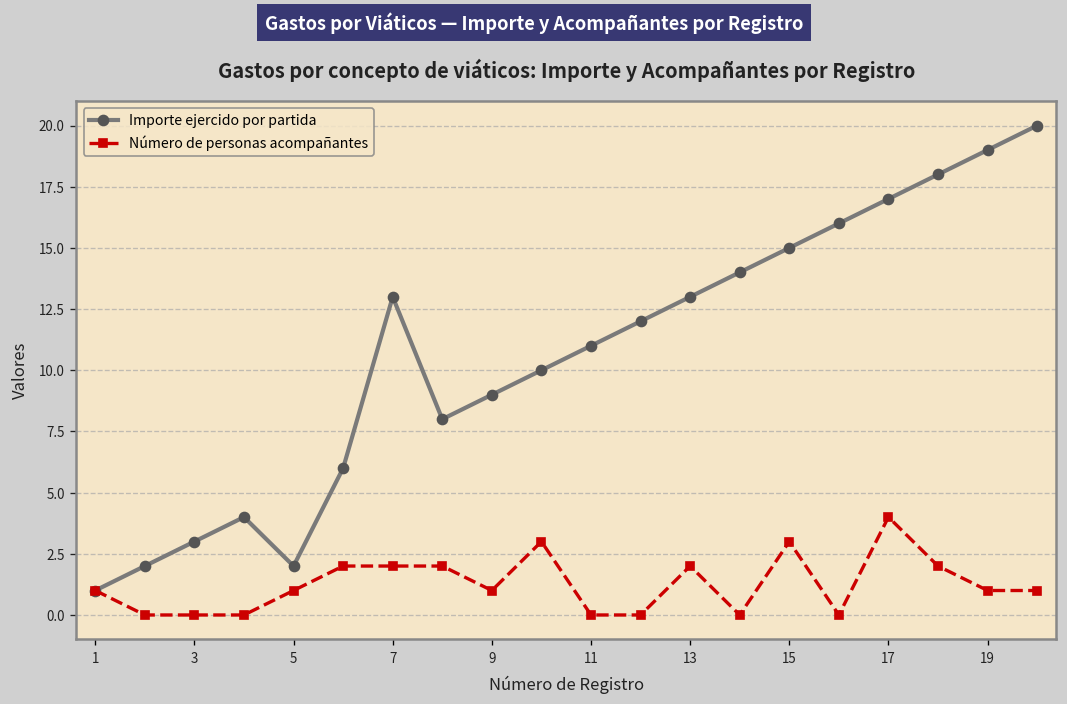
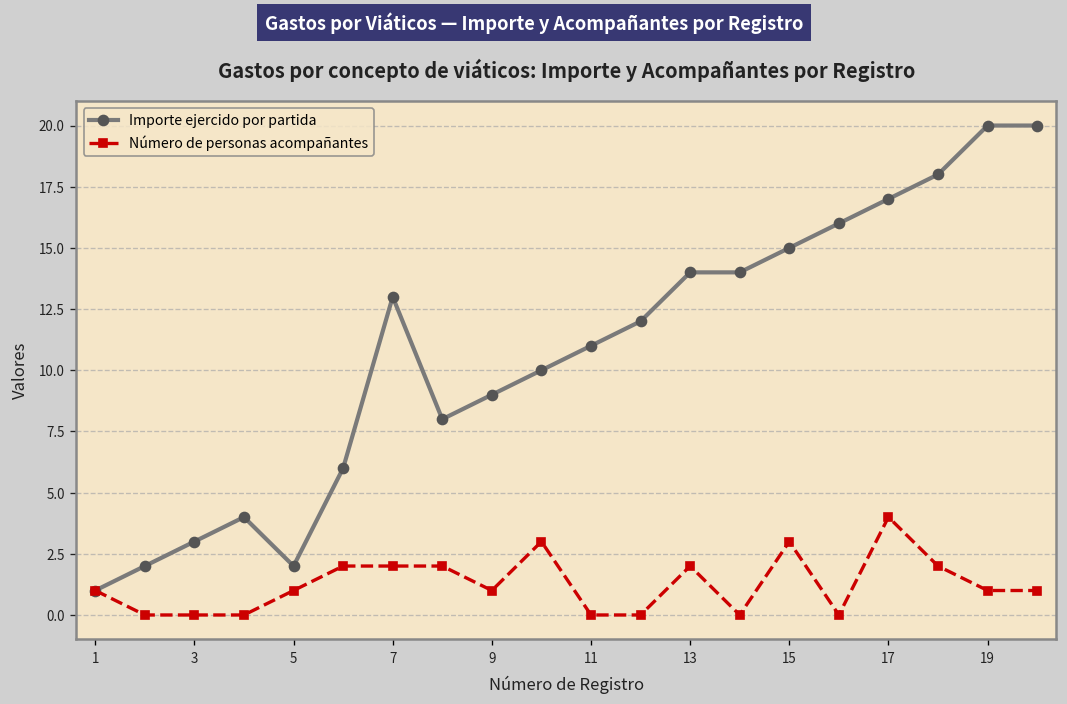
  {
    "Importe ejercido por partida": {
      "3": 3,
      "5": 2,
      "7": 13,
      "9": 9,
      "11": 11,
-     "13": 13,
+     "13": 14,
      "15": 15,
      "17": 17,
-     "19": 19
+     "19": 20
    },
    "Número de personas acompañantes": {
      "3": 0,
      "5": 1,
      "7": 2,
      "9": 1,
      "11": 0,
      "13": 2,
      "15": 3,
      "17": 4,
      "19": 1
    }
  }
